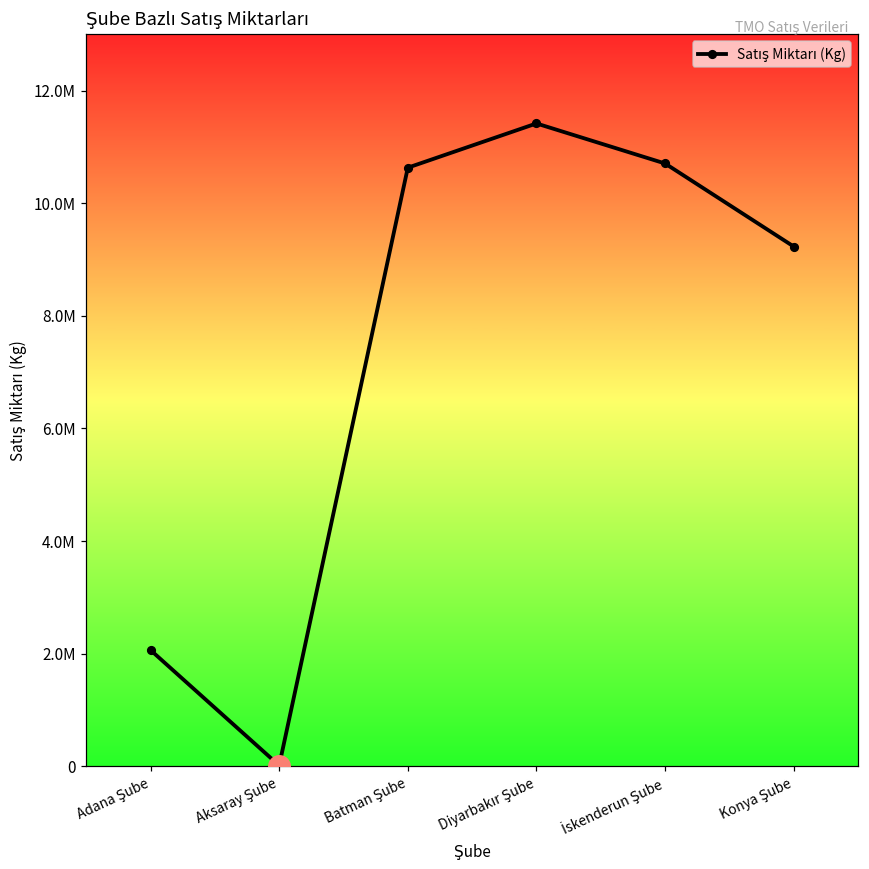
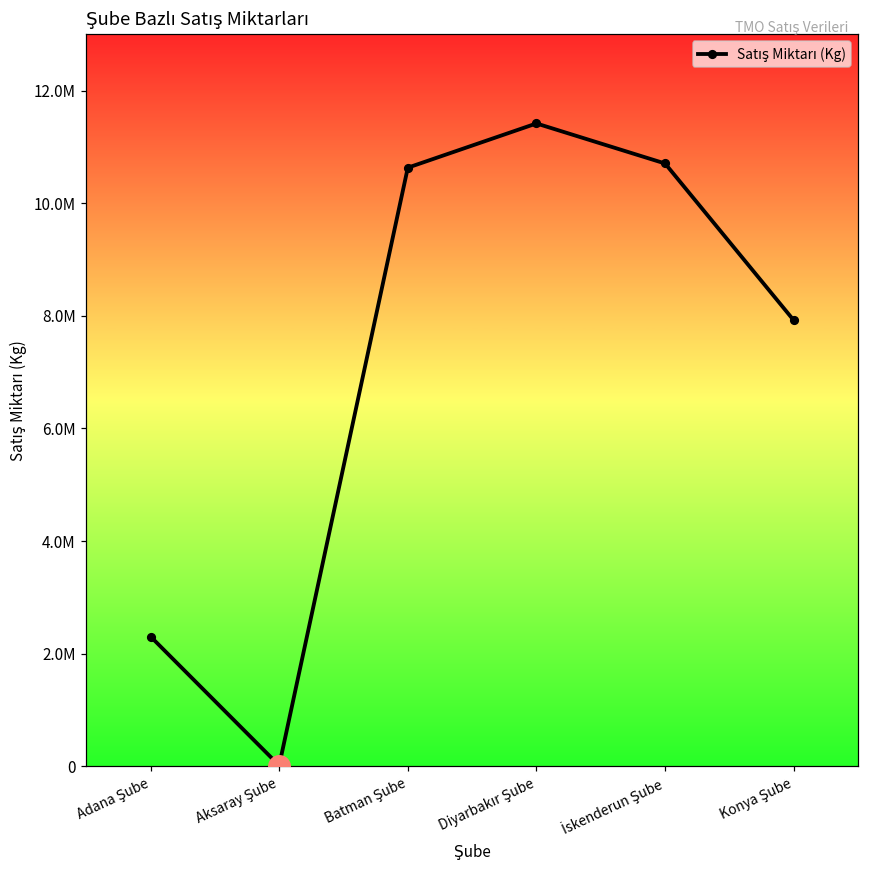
  {
    "Satış Miktarı (Kg)": {
-     "Adana Şube": 2100000,
+     "Adana Şube": 2300000,
      "Batman Şube": 10600000,
      "Diyarbakır Şube": 11400000,
      "İskenderun Şube": 10700000,
-     "Konya Şube": 9200000
+     "Konya Şube": 7900000
    }
  }
